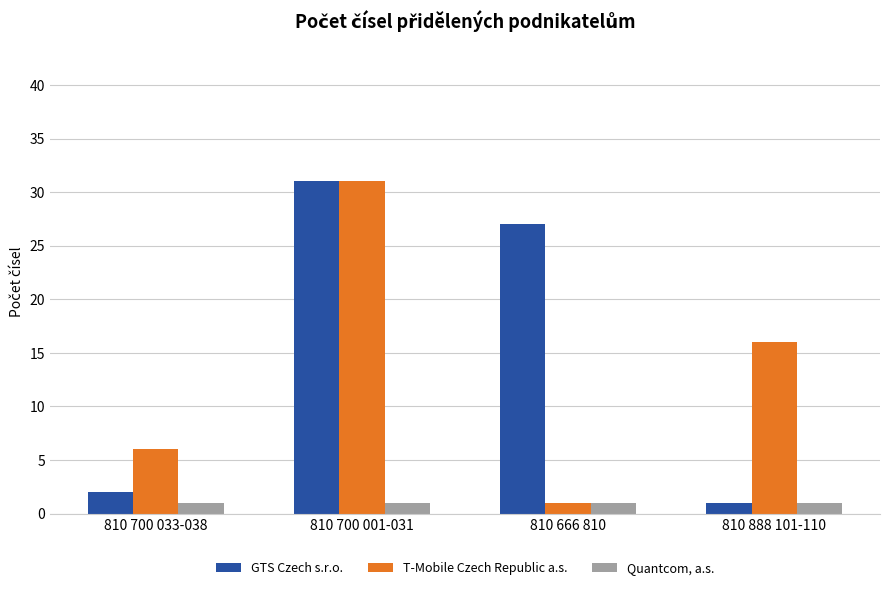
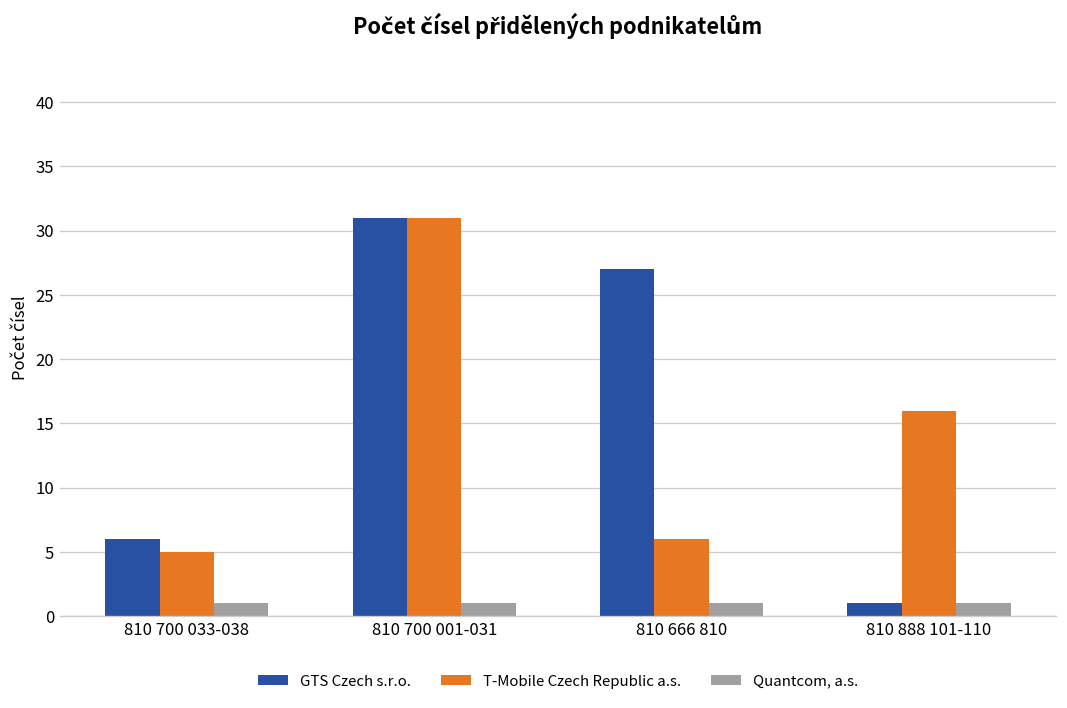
  {
    "GTS Czech s.r.o.": {
-     "810 700 033-038": 2,
+     "810 700 033-038": 6,
      "810 700 001-031": 31,
      "810 666 810": 27,
      "810 888 101-110": 1
    },
    "T-Mobile Czech Republic a.s.": {
-     "810 700 033-038": 6,
+     "810 700 033-038": 5,
      "810 700 001-031": 31,
-     "810 666 810": 1,
+     "810 666 810": 6,
      "810 888 101-110": 16
    },
    "Quantcom, a.s.": {
      "810 700 033-038": 1,
      "810 700 001-031": 1,
      "810 666 810": 1,
      "810 888 101-110": 1
    }
  }
